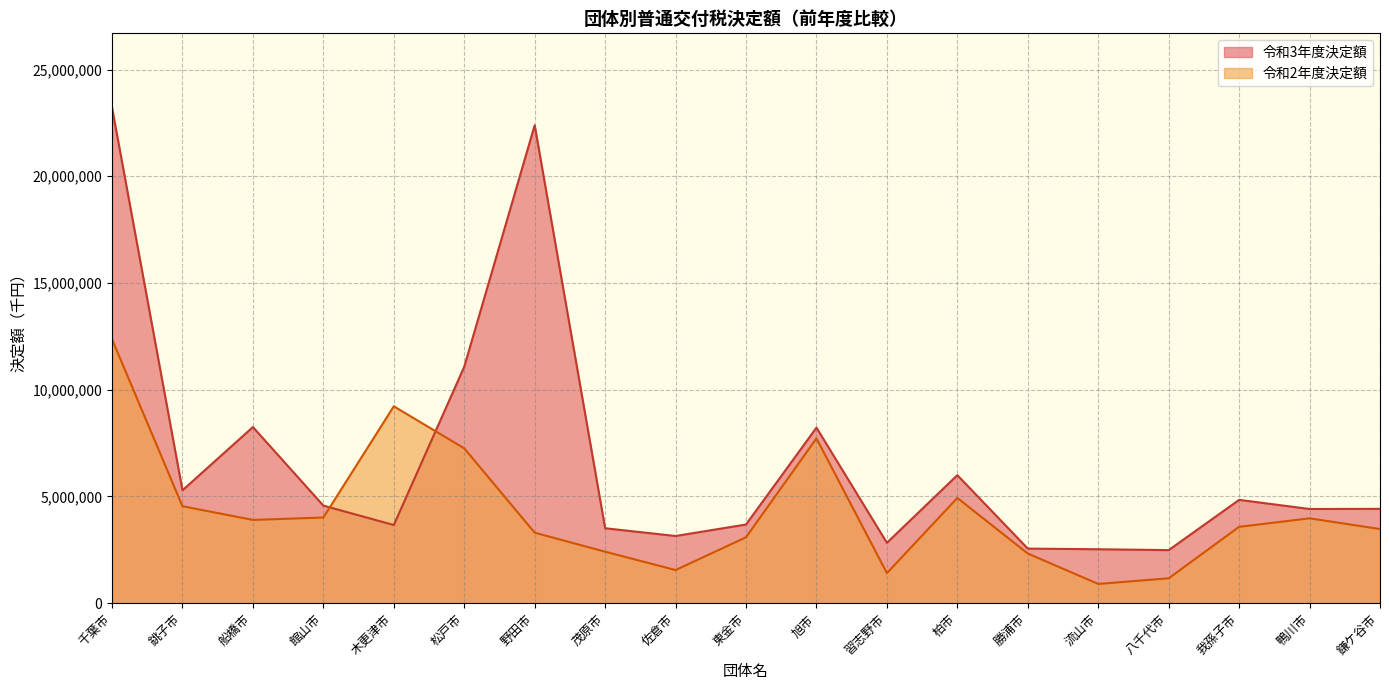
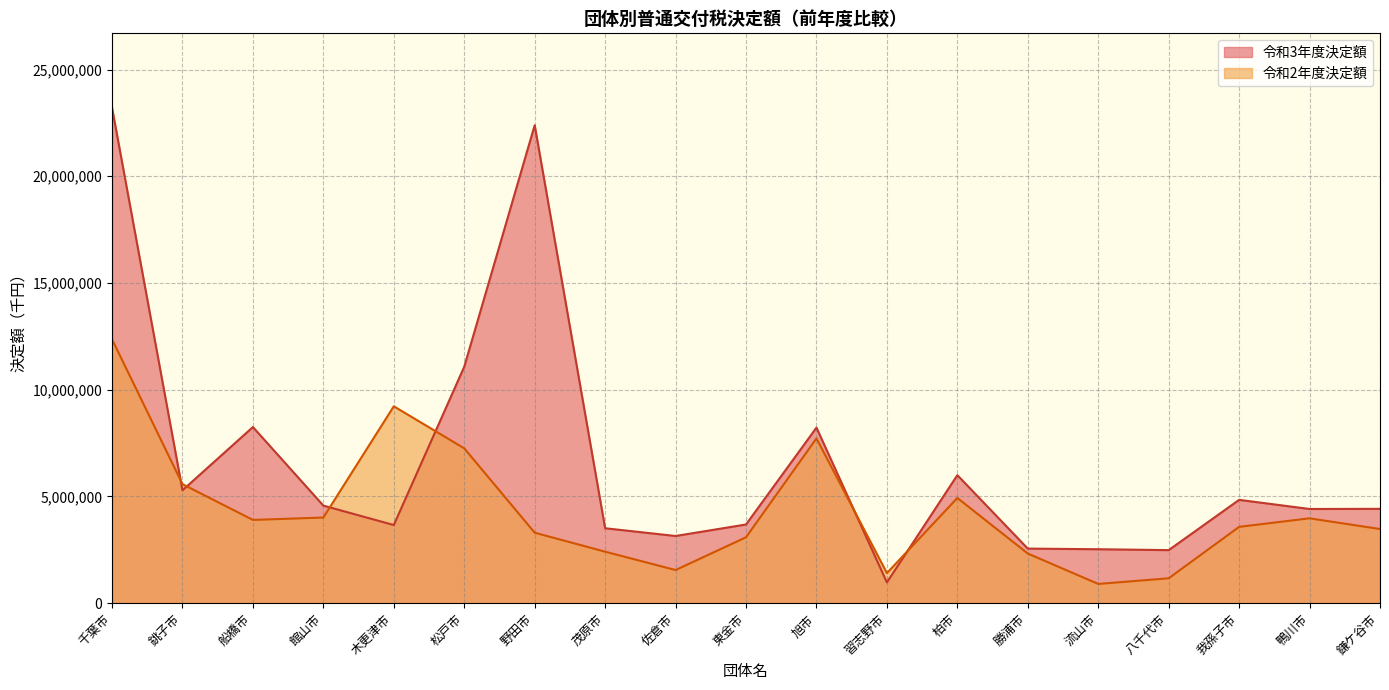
  {
    "令和3年度決定額": {
      "千葉市": "23,200,000",
      "銚子市": "5,300,000",
      "船橋市": "8,300,000",
      "館山市": "4,600,000",
      "木更津市": "3,700,000",
      "松戸市": "11,100,000",
      "野田市": "22,400,000",
      "茂原市": "3,500,000",
      "佐倉市": "3,100,000",
      "東金市": "3,700,000",
      "旭市": "8,200,000",
-     "習志野市": "2,800,000",
+     "習志野市": "1,000,000",
      "柏市": "6,000,000",
      "勝浦市": "2,600,000",
      "流山市": "2,500,000",
      "八千代市": "2,500,000",
      "我孫子市": "4,800,000",
      "鴨川市": "4,400,000",
      "鎌ケ谷市": "4,400,000"
    },
    "令和2年度決定額": {
      "千葉市": "12,400,000",
-     "銚子市": "4,500,000",
+     "銚子市": "5,600,000",
      "船橋市": "3,900,000",
      "館山市": "4,000,000",
      "木更津市": "9,200,000",
      "松戸市": "7,300,000",
      "野田市": "3,300,000",
      "茂原市": "2,400,000",
      "佐倉市": "1,600,000",
      "東金市": "3,100,000",
      "旭市": "7,700,000",
      "習志野市": "1,400,000",
      "柏市": "4,900,000",
      "勝浦市": "2,300,000",
      "流山市": "900,000",
      "八千代市": "1,200,000",
      "我孫子市": "3,600,000",
      "鴨川市": "4,000,000",
      "鎌ケ谷市": "3,500,000"
    }
  }
